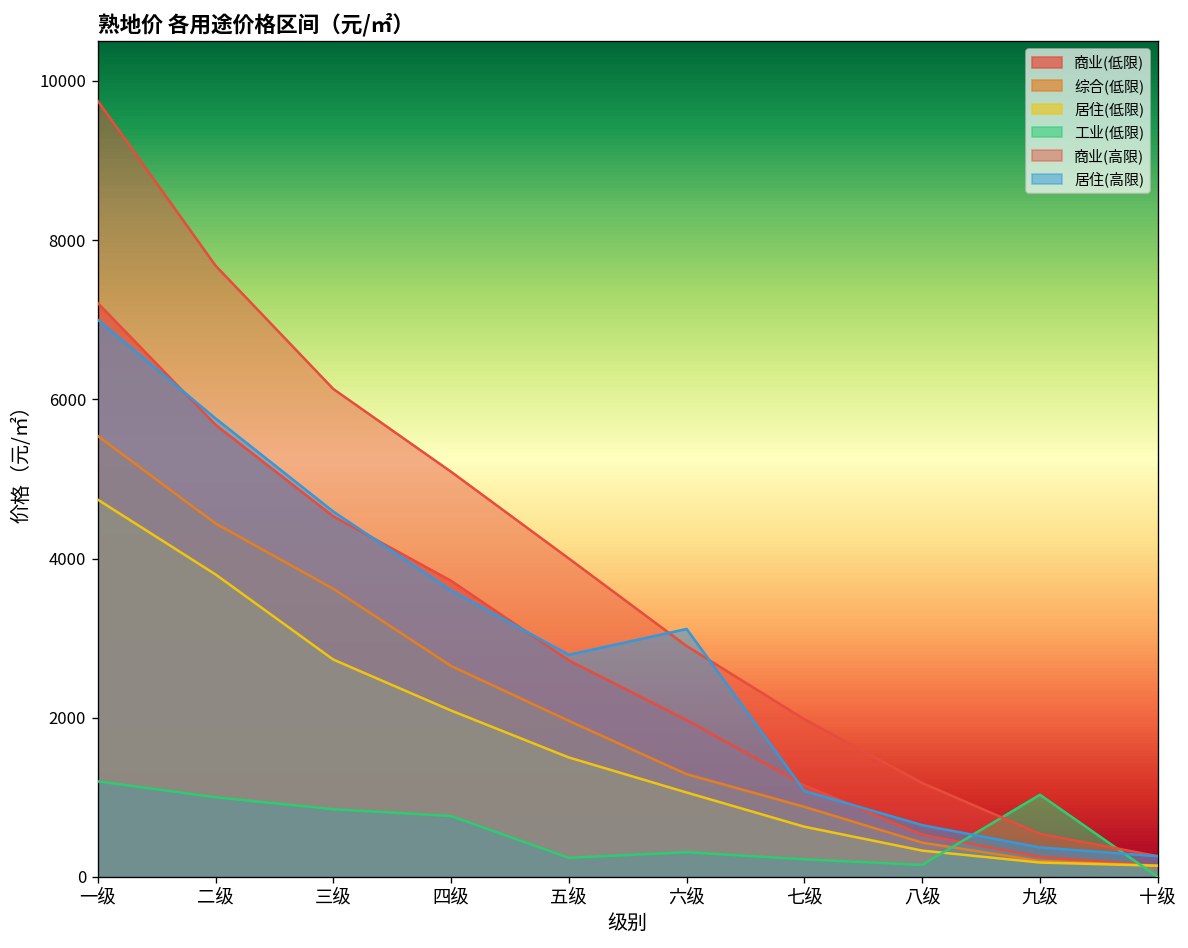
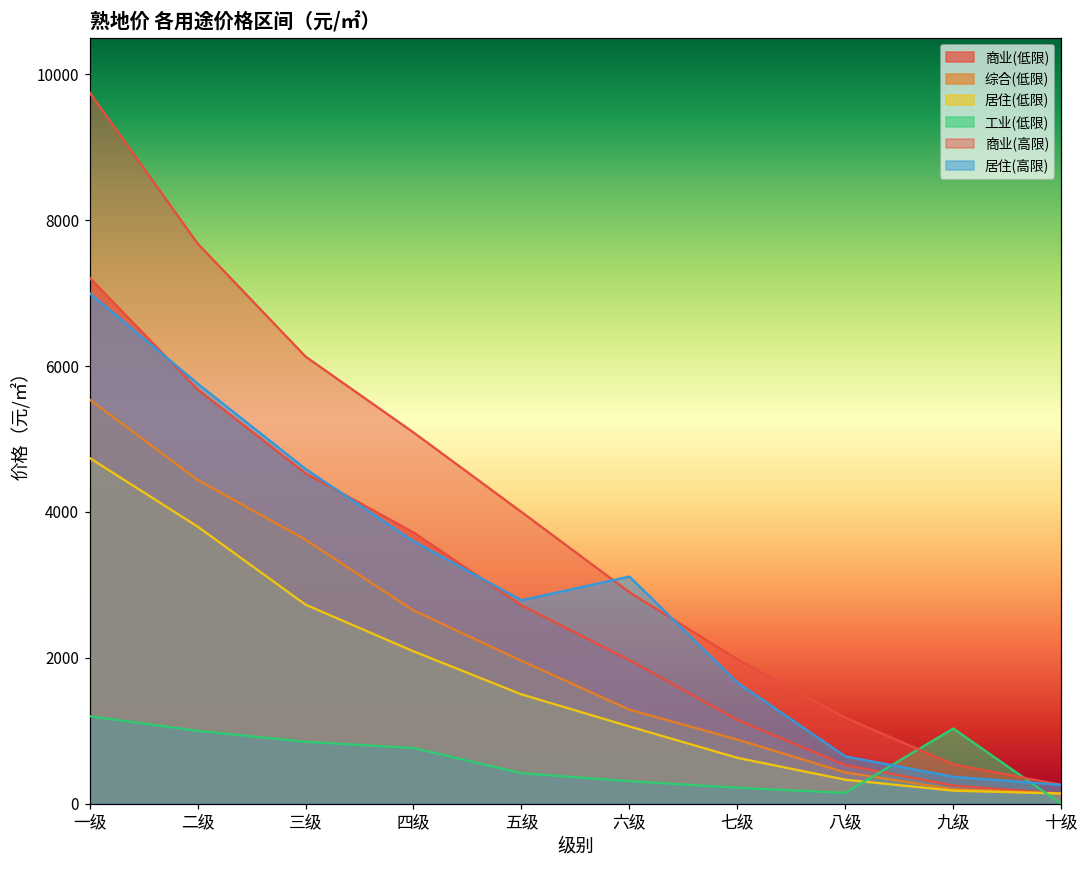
  {
    "工业(低限)": {
      "一级": 1200,
      "二级": 1000,
      "三级": 900,
      "四级": 800,
-     "五级": 200,
+     "五级": 400,
      "六级": 300,
      "七级": 200,
      "八级": 200,
      "九级": 1000,
      "十级": 0
    },
    "居住(高限)": {
      "一级": 7000,
      "二级": 5800,
      "三级": 4600,
      "四级": 3600,
      "五级": 2800,
      "六级": 3100,
-     "七级": 1100,
+     "七级": 1700,
      "八级": 700,
      "九级": 400
    }
  }
